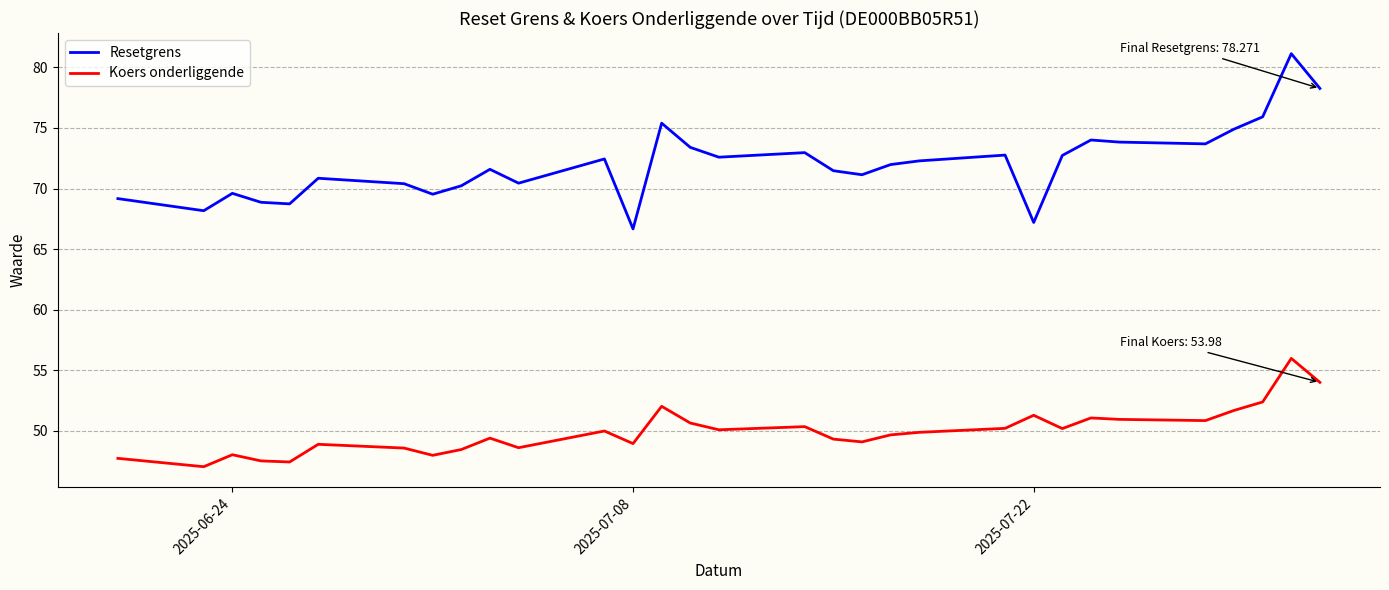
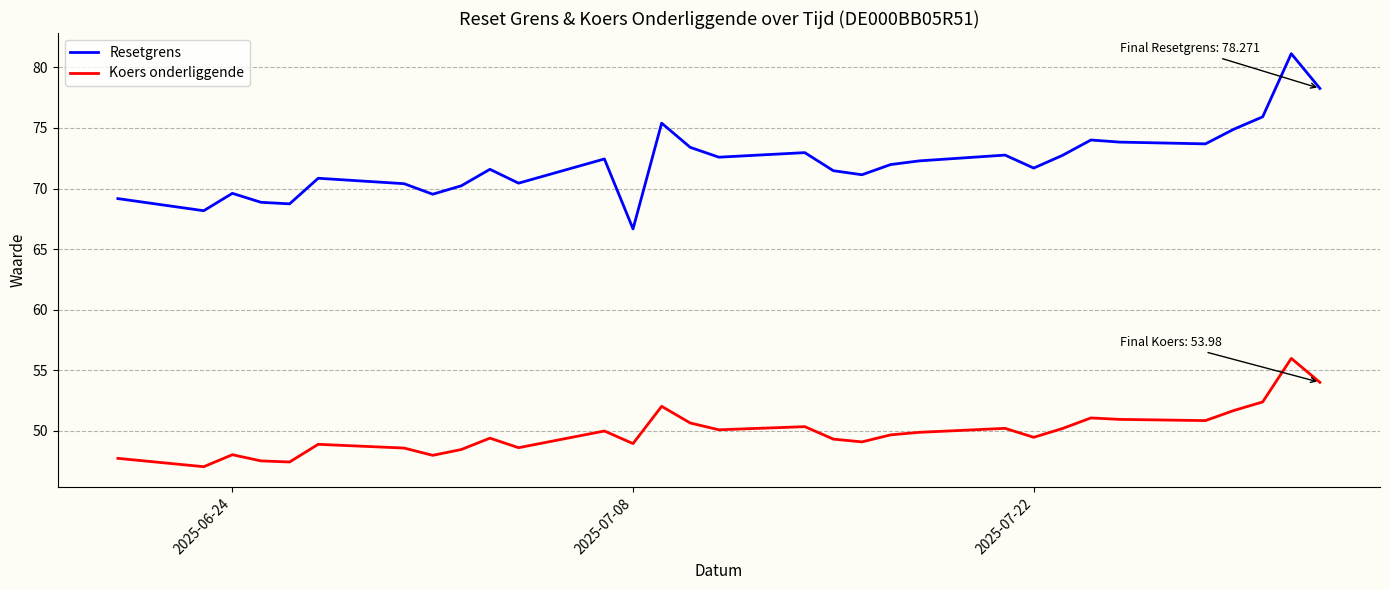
  {
    "Resetgrens": {
      "2025-06-24": 69.6,
      "2025-07-08": 66.7,
-     "2025-07-22": 67.2
+     "2025-07-22": 71.7
    },
    "Koers onderliggende": {
      "2025-06-24": 48.0,
      "2025-07-08": 48.9,
-     "2025-07-22": 51.3
+     "2025-07-22": 49.4
    }
  }
